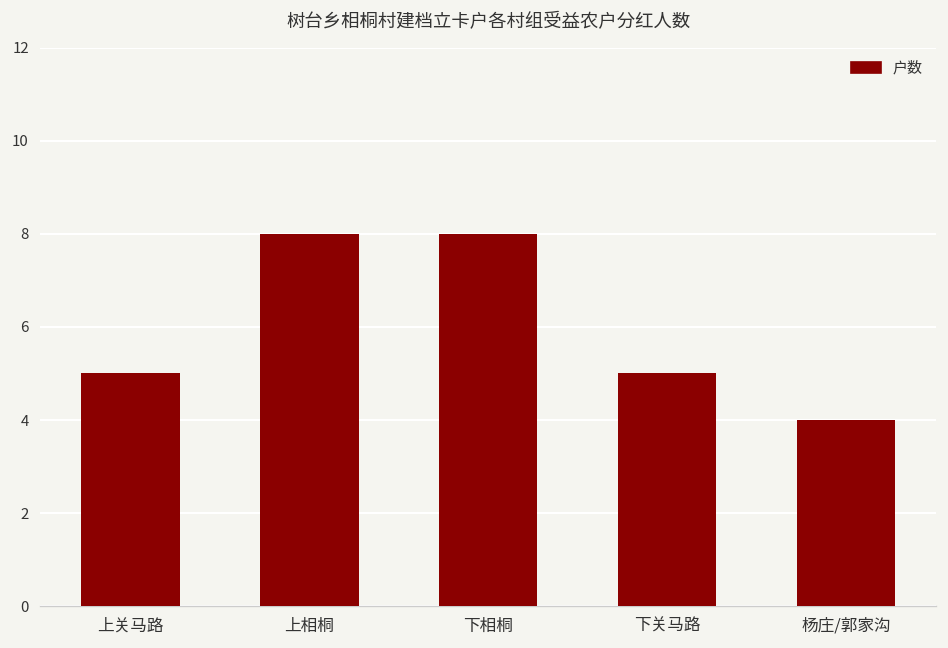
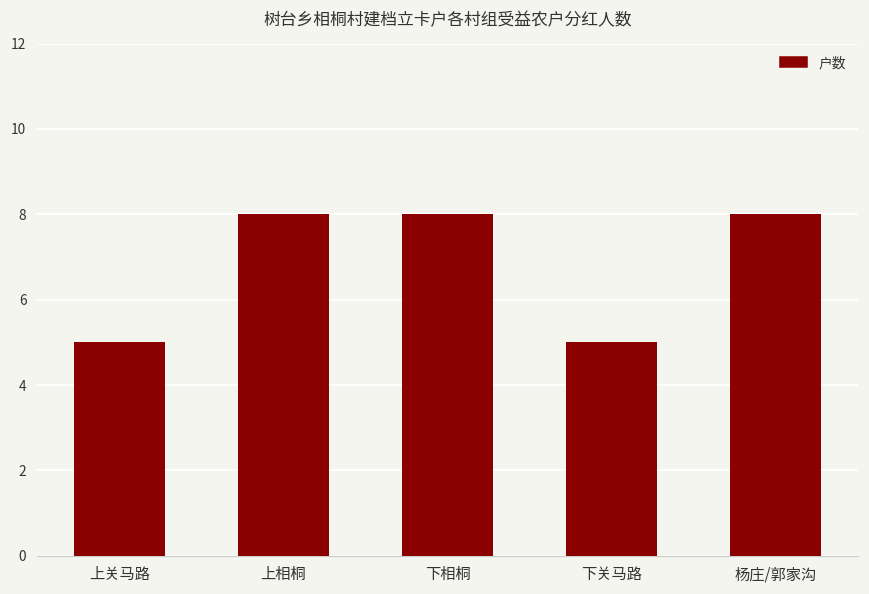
  {
    "上关马路": 5,
    "上相桐": 8,
    "下相桐": 8,
    "下关马路": 5,
-   "杨庄/郭家沟": 4
+   "杨庄/郭家沟": 8
  }
